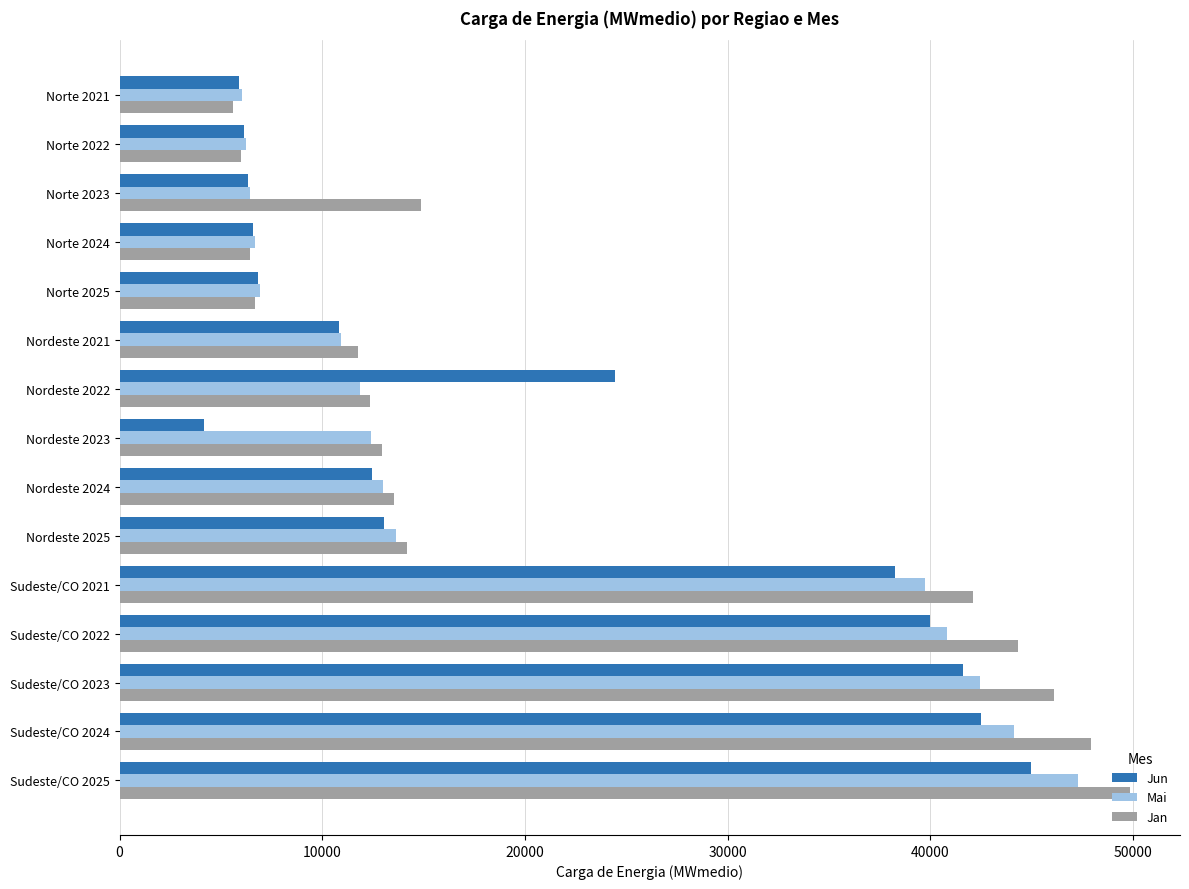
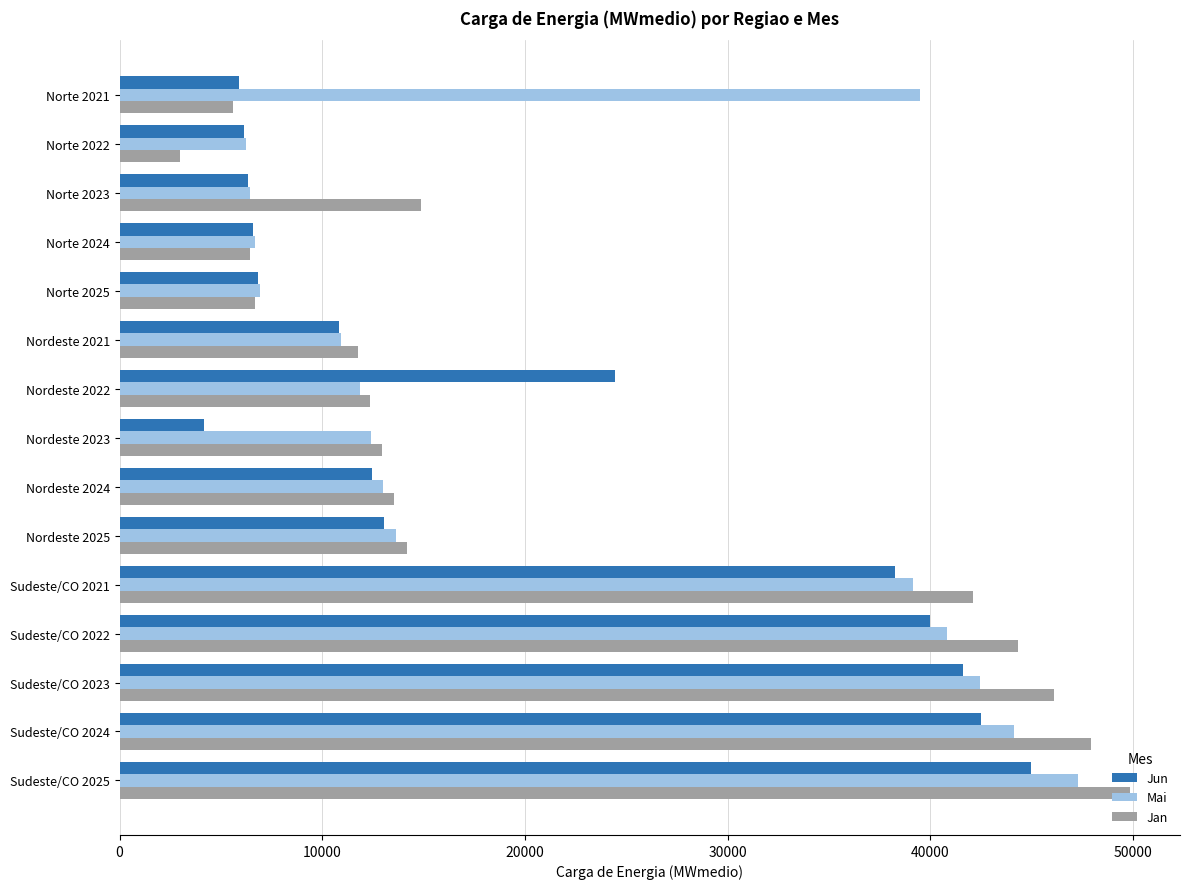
  {
    "Jun": {
      "Norte 2021": 5900,
      "Norte 2022": 6100,
      "Norte 2023": 6300,
      "Norte 2024": 6600,
      "Norte 2025": 6800,
      "Nordeste 2021": 10800,
      "Nordeste 2022": 24400,
      "Nordeste 2023": 4200,
      "Nordeste 2024": 12500,
      "Nordeste 2025": 13100,
      "Sudeste/CO 2021": 38300,
      "Sudeste/CO 2022": 40000,
      "Sudeste/CO 2023": 41600,
      "Sudeste/CO 2024": 42500,
      "Sudeste/CO 2025": 45000
    },
    "Mai": {
-     "Norte 2021": 6000,
+     "Norte 2021": 39500,
      "Norte 2022": 6200,
      "Norte 2023": 6400,
      "Norte 2024": 6700,
      "Norte 2025": 6900,
      "Nordeste 2021": 10900,
      "Nordeste 2022": 11900,
      "Nordeste 2023": 12400,
      "Nordeste 2024": 13000,
      "Nordeste 2025": 13600,
-     "Sudeste/CO 2021": 39800,
+     "Sudeste/CO 2021": 39100,
      "Sudeste/CO 2022": 40800,
      "Sudeste/CO 2023": 42400,
      "Sudeste/CO 2024": 44100,
      "Sudeste/CO 2025": 47300
    },
    "Jan": {
      "Norte 2021": 5600,
-     "Norte 2022": 6000,
+     "Norte 2022": 3000,
      "Norte 2023": 14800,
      "Norte 2024": 6400,
      "Norte 2025": 6700,
      "Nordeste 2021": 11800,
      "Nordeste 2022": 12400,
      "Nordeste 2023": 12900,
      "Nordeste 2024": 13500,
      "Nordeste 2025": 14200,
      "Sudeste/CO 2021": 42100,
      "Sudeste/CO 2022": 44300,
      "Sudeste/CO 2023": 46100,
      "Sudeste/CO 2024": 47900,
      "Sudeste/CO 2025": 49800
    }
  }
